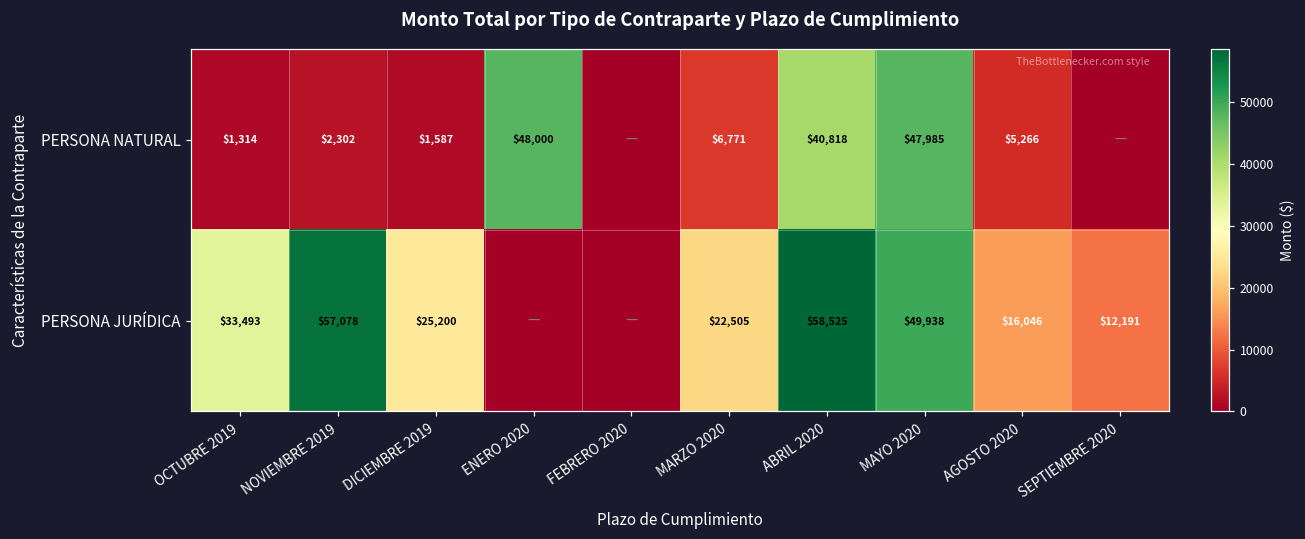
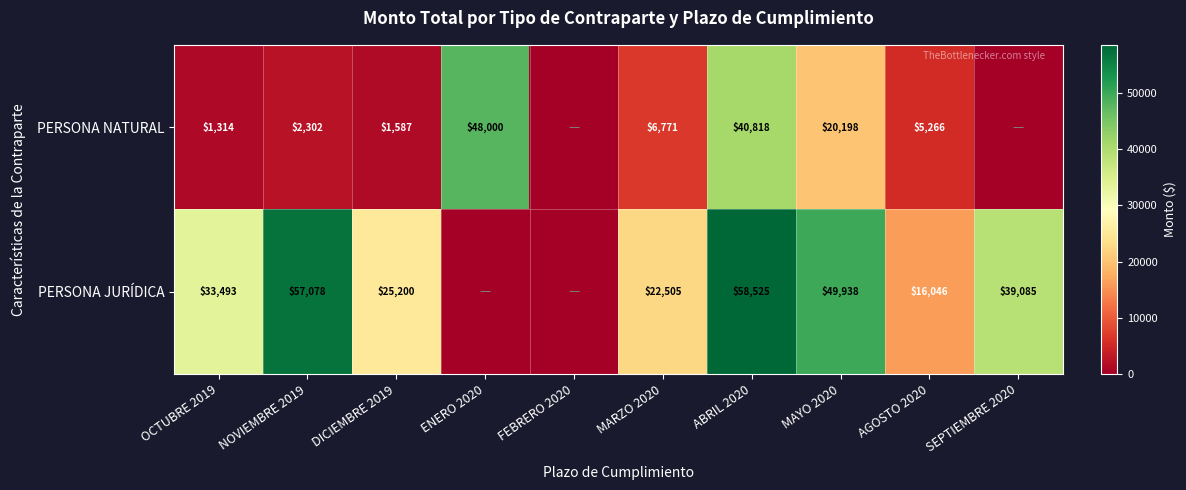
  {
    "PERSONA NATURAL": {
      "OCTUBRE 2019": "$1,314",
      "NOVIEMBRE 2019": "$2,302",
      "DICIEMBRE 2019": "$1,587",
      "ENERO 2020": "$48,000",
      "MARZO 2020": "$6,771",
      "ABRIL 2020": "$40,818",
-     "MAYO 2020": "$47,985",
+     "MAYO 2020": "$20,198",
      "AGOSTO 2020": "$5,266"
    },
    "PERSONA JURÍDICA": {
      "OCTUBRE 2019": "$33,493",
      "NOVIEMBRE 2019": "$57,078",
      "DICIEMBRE 2019": "$25,200",
      "MARZO 2020": "$22,505",
      "ABRIL 2020": "$58,525",
      "MAYO 2020": "$49,938",
      "AGOSTO 2020": "$16,046",
-     "SEPTIEMBRE 2020": "$12,191"
+     "SEPTIEMBRE 2020": "$39,085"
    }
  }
